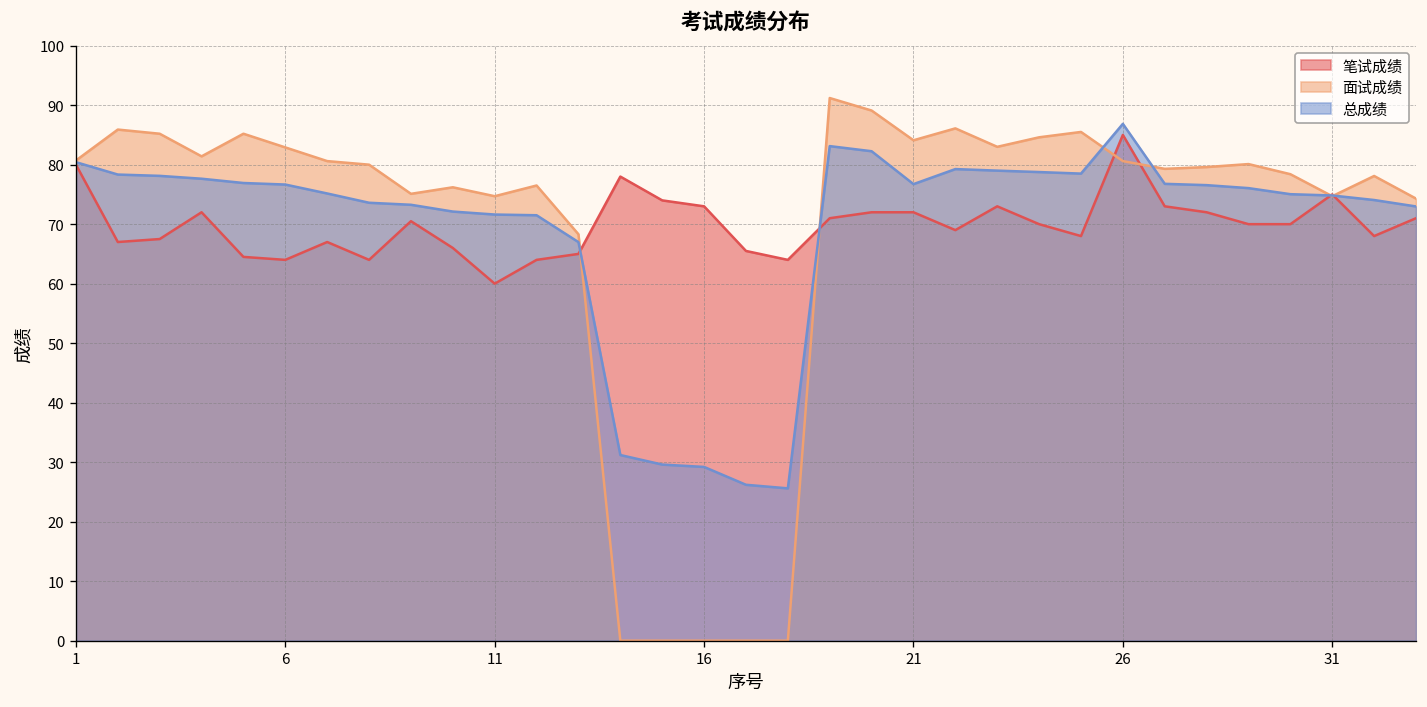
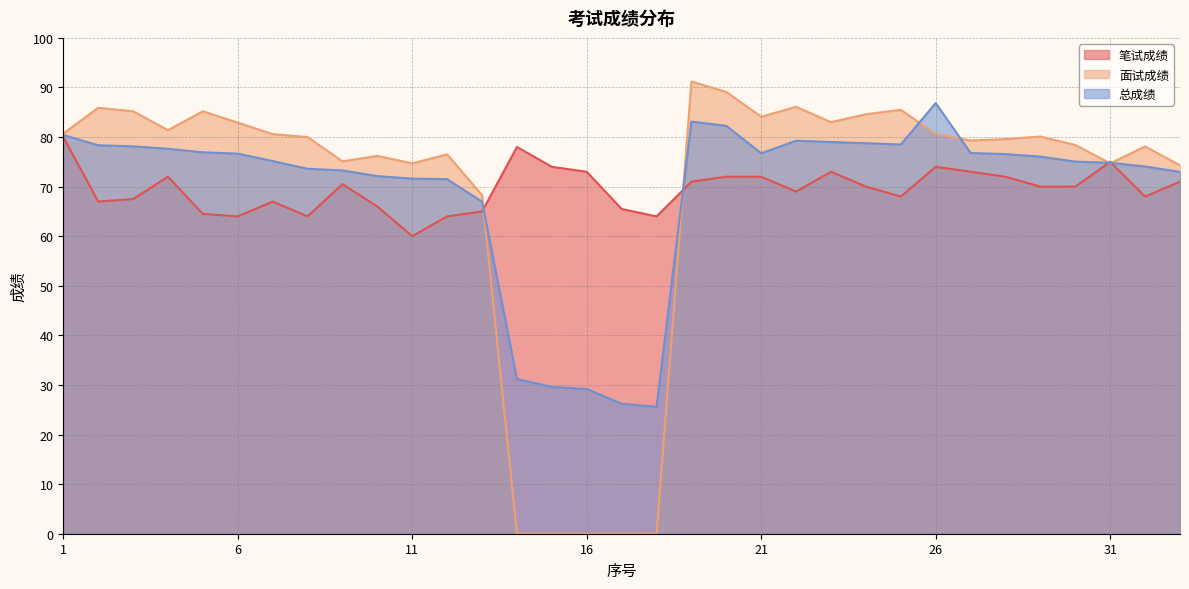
  {
    "笔试成绩": {
      "6": 64,
      "11": 60,
      "16": 73,
      "21": 72,
-     "26": 85
+     "26": 74
    },
    "面试成绩": {
      "6": 83,
      "11": 75,
      "16": 0,
      "21": 84,
      "26": 81
    },
    "总成绩": {
      "6": 77,
      "11": 72,
      "16": 29,
      "21": 77,
      "26": 87
    }
  }
